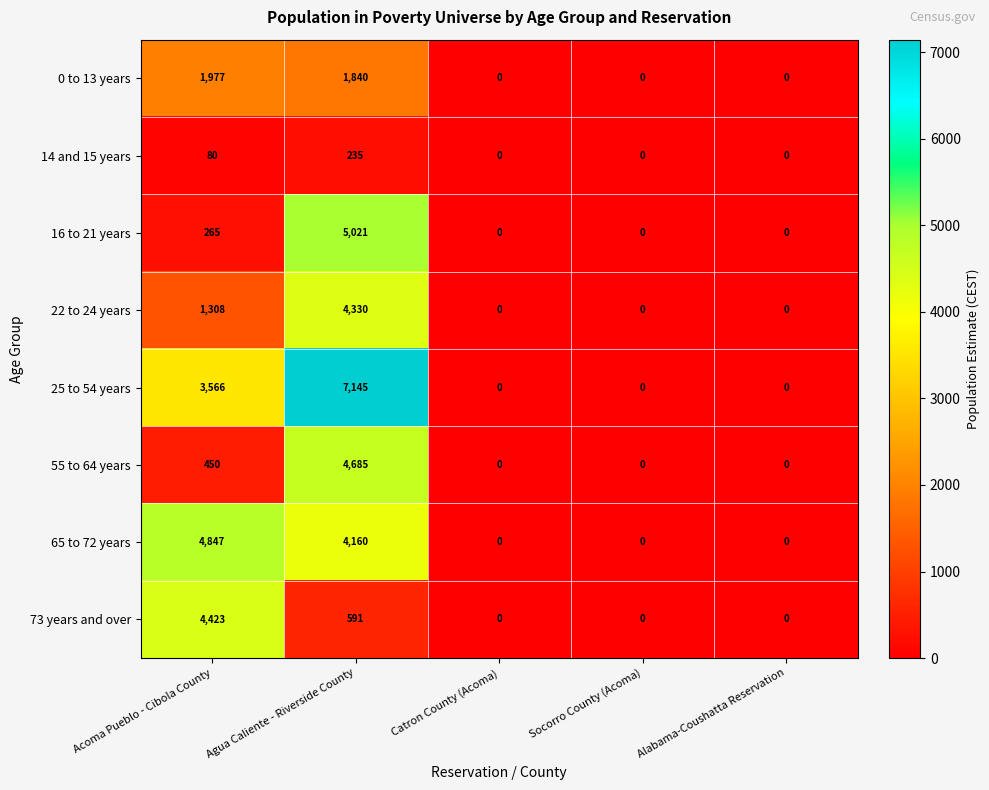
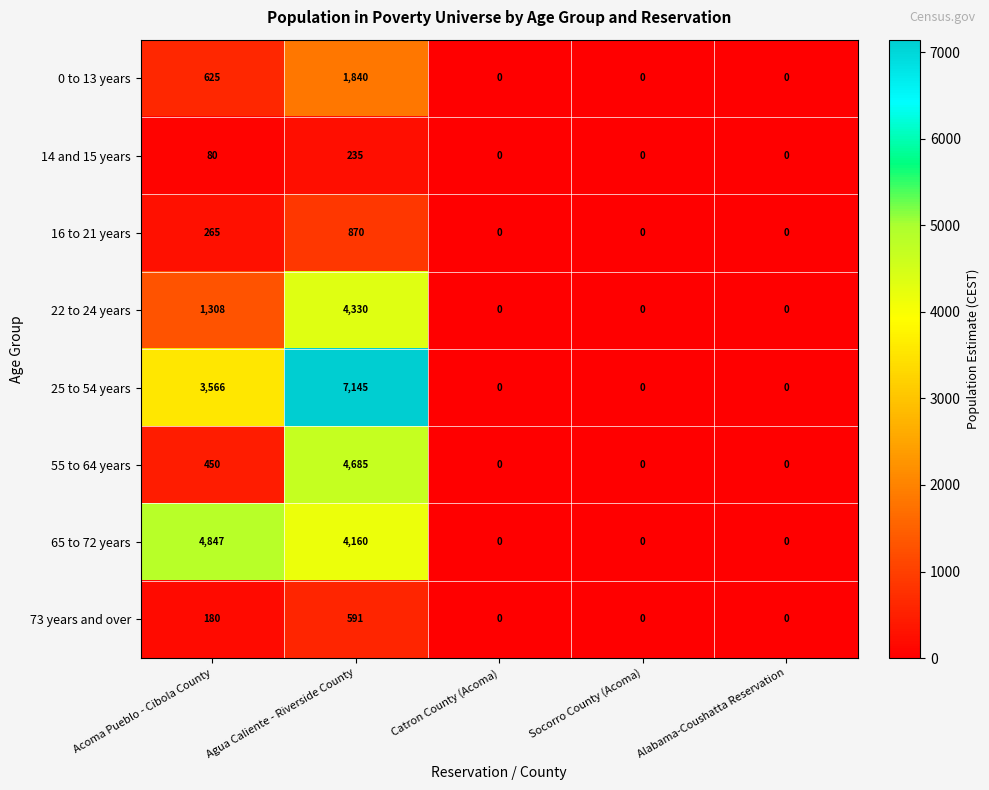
  {
    "0 to 13 years": {
-     "Acoma Pueblo - Cibola County": "1,977",
+     "Acoma Pueblo - Cibola County": "625",
      "Agua Caliente - Riverside County": "1,840",
      "Catron County (Acoma)": "0",
      "Socorro County (Acoma)": "0",
      "Alabama-Coushatta Reservation": "0"
    },
    "14 and 15 years": {
      "Acoma Pueblo - Cibola County": "80",
      "Agua Caliente - Riverside County": "235",
      "Catron County (Acoma)": "0",
      "Socorro County (Acoma)": "0",
      "Alabama-Coushatta Reservation": "0"
    },
    "16 to 21 years": {
      "Acoma Pueblo - Cibola County": "265",
-     "Agua Caliente - Riverside County": "5,021",
+     "Agua Caliente - Riverside County": "870",
      "Catron County (Acoma)": "0",
      "Socorro County (Acoma)": "0",
      "Alabama-Coushatta Reservation": "0"
    },
    "22 to 24 years": {
      "Acoma Pueblo - Cibola County": "1,308",
      "Agua Caliente - Riverside County": "4,330",
      "Catron County (Acoma)": "0",
      "Socorro County (Acoma)": "0",
      "Alabama-Coushatta Reservation": "0"
    },
    "25 to 54 years": {
      "Acoma Pueblo - Cibola County": "3,566",
      "Agua Caliente - Riverside County": "7,145",
      "Catron County (Acoma)": "0",
      "Socorro County (Acoma)": "0",
      "Alabama-Coushatta Reservation": "0"
    },
    "55 to 64 years": {
      "Acoma Pueblo - Cibola County": "450",
      "Agua Caliente - Riverside County": "4,685",
      "Catron County (Acoma)": "0",
      "Socorro County (Acoma)": "0",
      "Alabama-Coushatta Reservation": "0"
    },
    "65 to 72 years": {
      "Acoma Pueblo - Cibola County": "4,847",
      "Agua Caliente - Riverside County": "4,160",
      "Catron County (Acoma)": "0",
      "Socorro County (Acoma)": "0",
      "Alabama-Coushatta Reservation": "0"
    },
    "73 years and over": {
-     "Acoma Pueblo - Cibola County": "4,423",
+     "Acoma Pueblo - Cibola County": "180",
      "Agua Caliente - Riverside County": "591",
      "Catron County (Acoma)": "0",
      "Socorro County (Acoma)": "0",
      "Alabama-Coushatta Reservation": "0"
    }
  }
